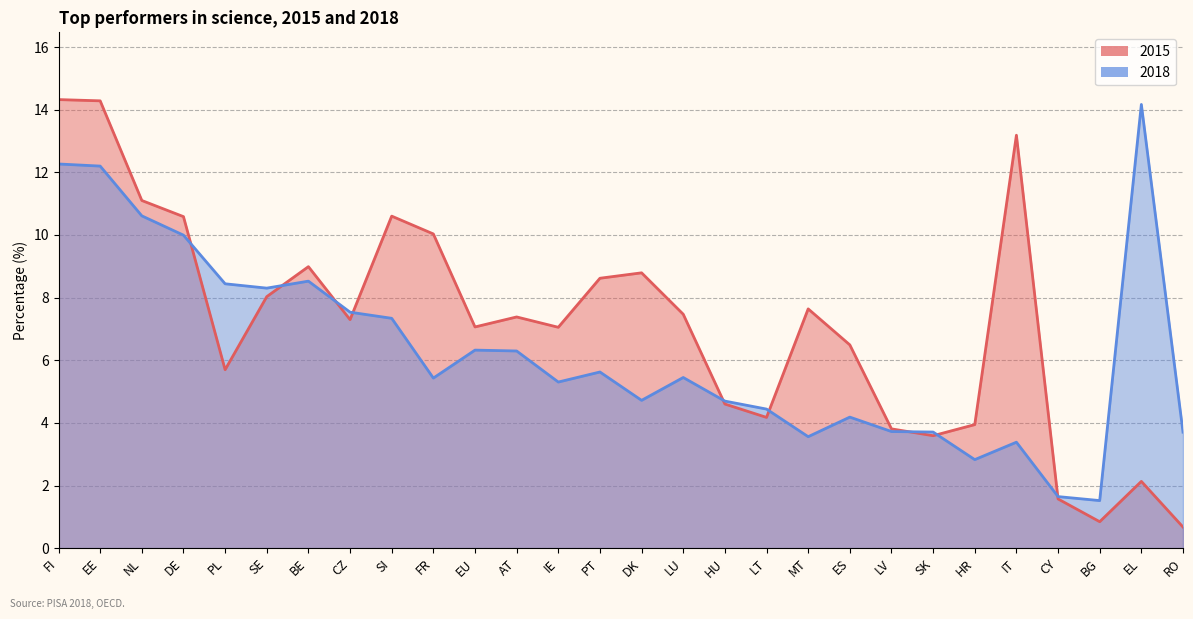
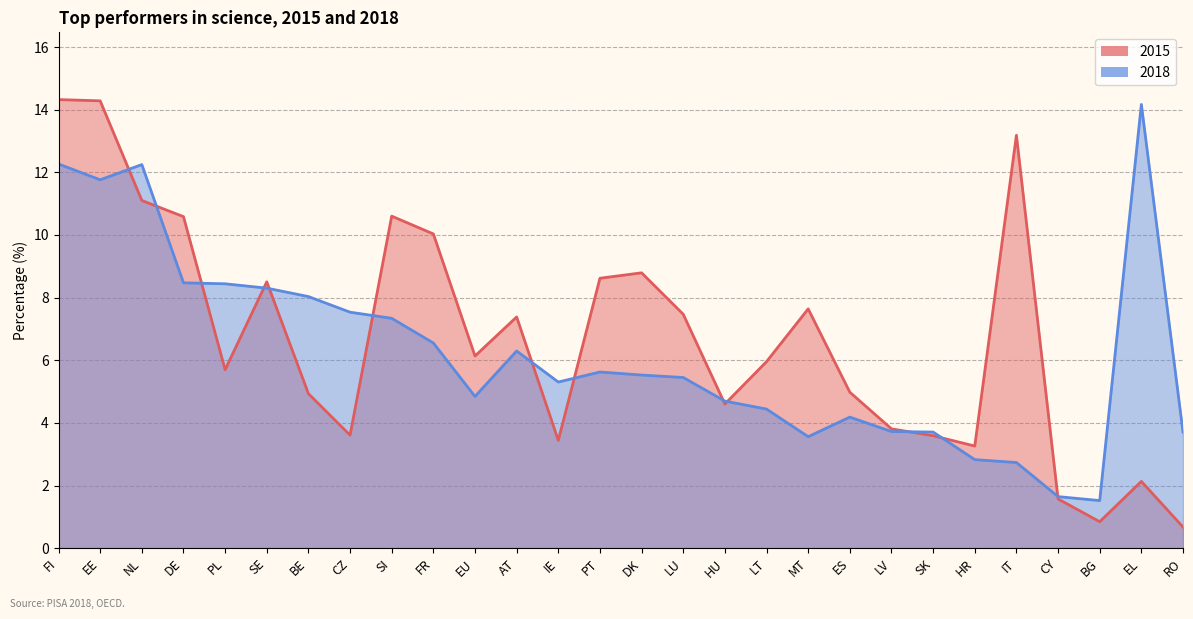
  {
    "2015": {
      "FI": 14.3,
      "EE": 14.3,
      "NL": 11.1,
      "DE": 10.6,
      "PL": 5.7,
-     "SE": 8.0,
-     "BE": 9.0,
-     "CZ": 7.3,
+     "SE": 8.5,
+     "BE": 4.9,
+     "CZ": 3.6,
      "SI": 10.6,
      "FR": 10.0,
-     "EU": 7.1,
+     "EU": 6.1,
      "AT": 7.4,
-     "IE": 7.1,
+     "IE": 3.4,
      "PT": 8.6,
      "DK": 8.8,
      "LU": 7.5,
      "HU": 4.6,
-     "LT": 4.2,
+     "LT": 6.0,
      "MT": 7.6,
-     "ES": 6.5,
+     "ES": 5.0,
      "LV": 3.8,
      "SK": 3.6,
-     "HR": 3.9,
+     "HR": 3.3,
      "IT": 13.2,
      "BG": 0.8,
      "EL": 2.1,
      "RO": 0.7
    },
    "2018": {
      "FI": 12.3,
-     "EE": 12.2,
-     "NL": 10.6,
-     "DE": 10.0,
+     "EE": 11.8,
+     "NL": 12.2,
+     "DE": 8.5,
      "PL": 8.4,
      "SE": 8.3,
-     "BE": 8.5,
+     "BE": 8.0,
      "CZ": 7.5,
      "SI": 7.3,
-     "FR": 5.4,
-     "EU": 6.3,
+     "FR": 6.6,
+     "EU": 4.8,
      "AT": 6.3,
      "IE": 5.3,
      "PT": 5.6,
-     "DK": 4.7,
+     "DK": 5.5,
      "LU": 5.4,
      "HU": 4.7,
      "LT": 4.4,
      "MT": 3.6,
      "ES": 4.2,
      "LV": 3.7,
      "SK": 3.7,
      "HR": 2.8,
-     "IT": 3.4,
+     "IT": 2.7,
      "BG": 1.5,
      "EL": 14.2,
      "RO": 3.7
    }
  }
